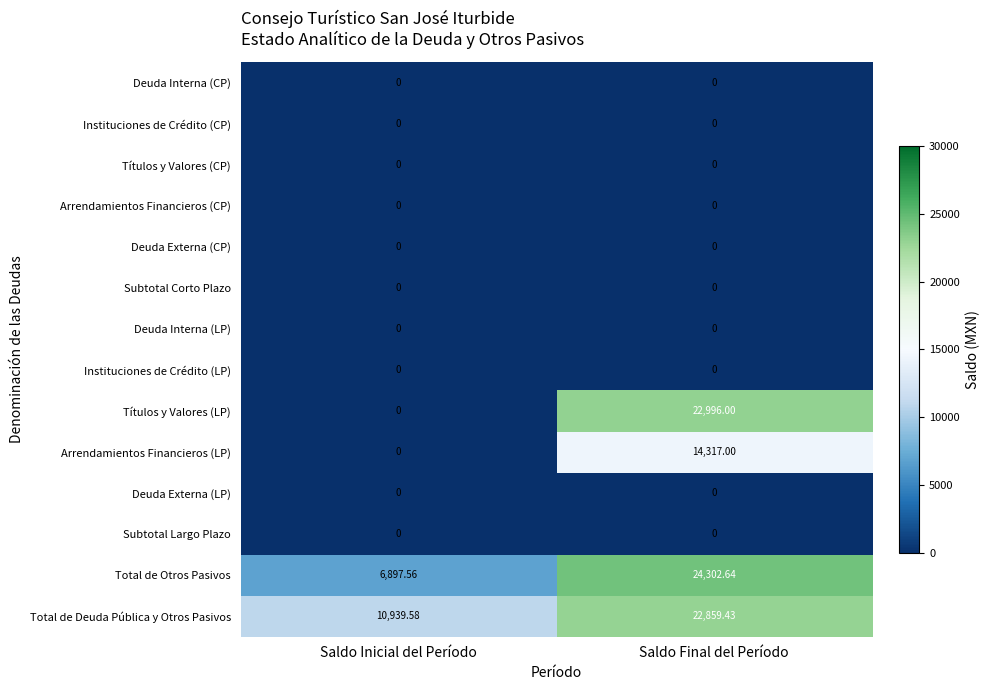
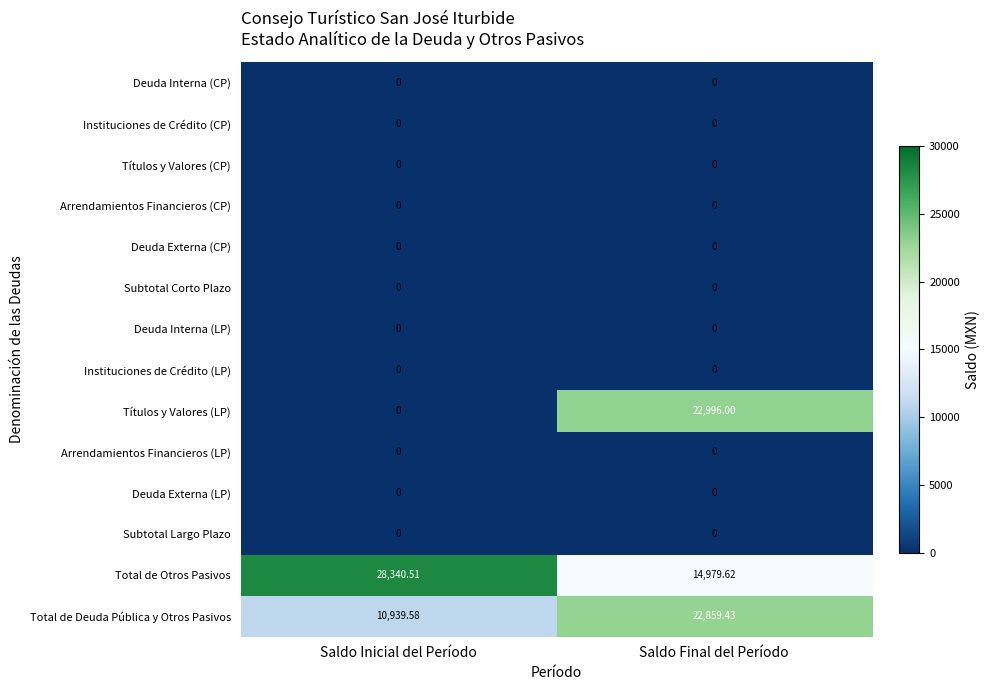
  {
    "Deuda Interna (CP)": {
      "Saldo Inicial del Período": "0",
      "Saldo Final del Período": "0"
    },
    "Instituciones de Crédito (CP)": {
      "Saldo Inicial del Período": "0",
      "Saldo Final del Período": "0"
    },
    "Títulos y Valores (CP)": {
      "Saldo Inicial del Período": "0",
      "Saldo Final del Período": "0"
    },
    "Arrendamientos Financieros (CP)": {
      "Saldo Inicial del Período": "0",
      "Saldo Final del Período": "0"
    },
    "Deuda Externa (CP)": {
      "Saldo Inicial del Período": "0",
      "Saldo Final del Período": "0"
    },
    "Subtotal Corto Plazo": {
      "Saldo Inicial del Período": "0",
      "Saldo Final del Período": "0"
    },
    "Deuda Interna (LP)": {
      "Saldo Inicial del Período": "0",
      "Saldo Final del Período": "0"
    },
    "Instituciones de Crédito (LP)": {
      "Saldo Inicial del Período": "0",
      "Saldo Final del Período": "0"
    },
    "Títulos y Valores (LP)": {
      "Saldo Inicial del Período": "0",
      "Saldo Final del Período": "22,996.00"
    },
    "Arrendamientos Financieros (LP)": {
      "Saldo Inicial del Período": "0",
-     "Saldo Final del Período": "14,317.00"
+     "Saldo Final del Período": "0"
    },
    "Deuda Externa (LP)": {
      "Saldo Inicial del Período": "0",
      "Saldo Final del Período": "0"
    },
    "Subtotal Largo Plazo": {
      "Saldo Inicial del Período": "0",
      "Saldo Final del Período": "0"
    },
    "Total de Otros Pasivos": {
-     "Saldo Inicial del Período": "6,897.56",
-     "Saldo Final del Período": "24,302.64"
+     "Saldo Inicial del Período": "28,340.51",
+     "Saldo Final del Período": "14,979.62"
    },
    "Total de Deuda Pública y Otros Pasivos": {
      "Saldo Inicial del Período": "10,939.58",
      "Saldo Final del Período": "22,859.43"
    }
  }
